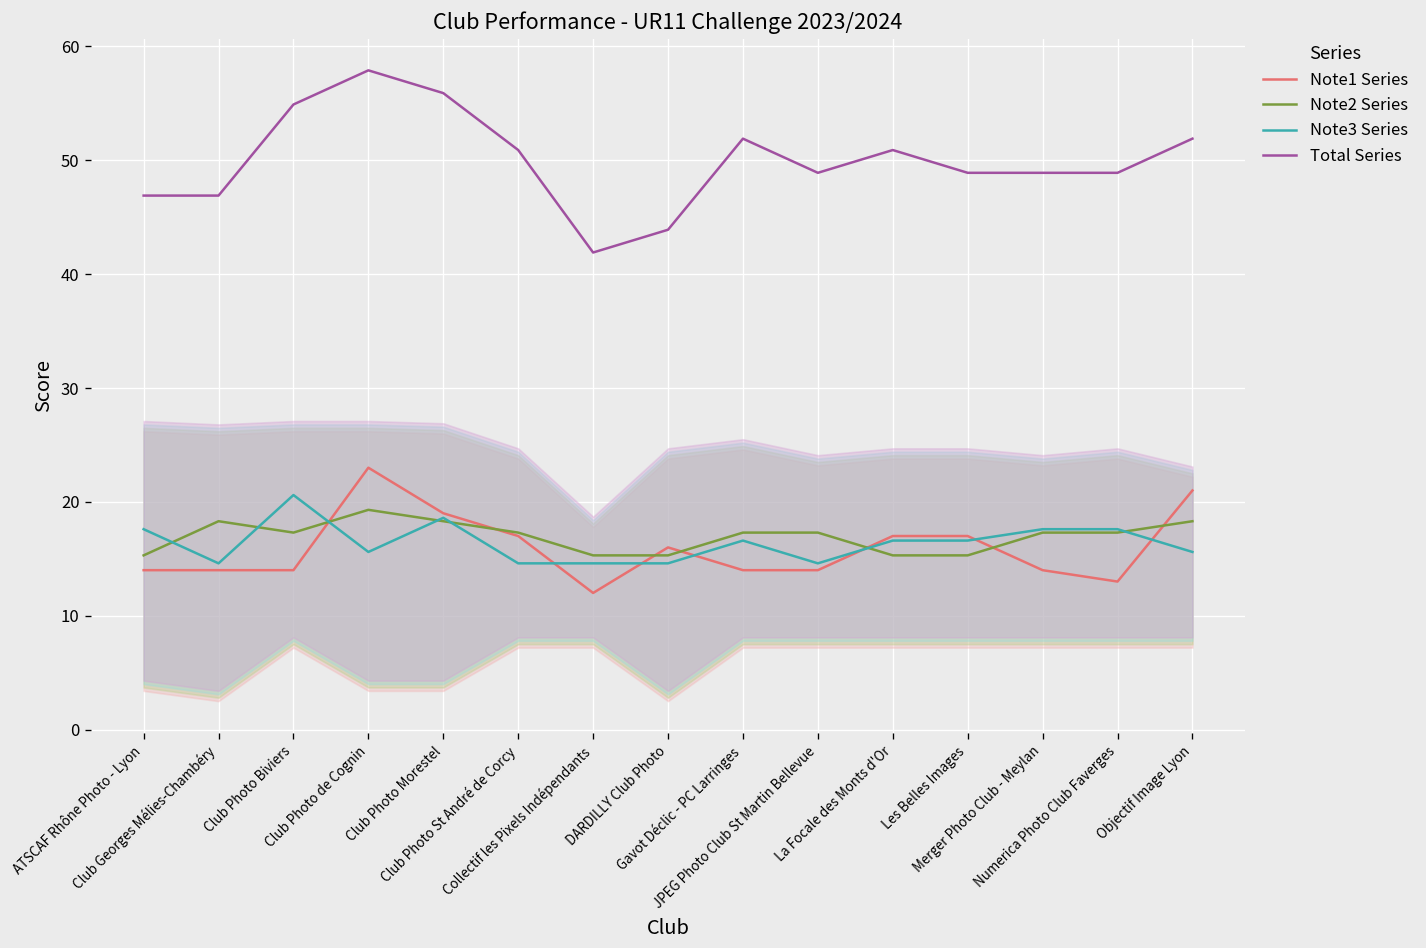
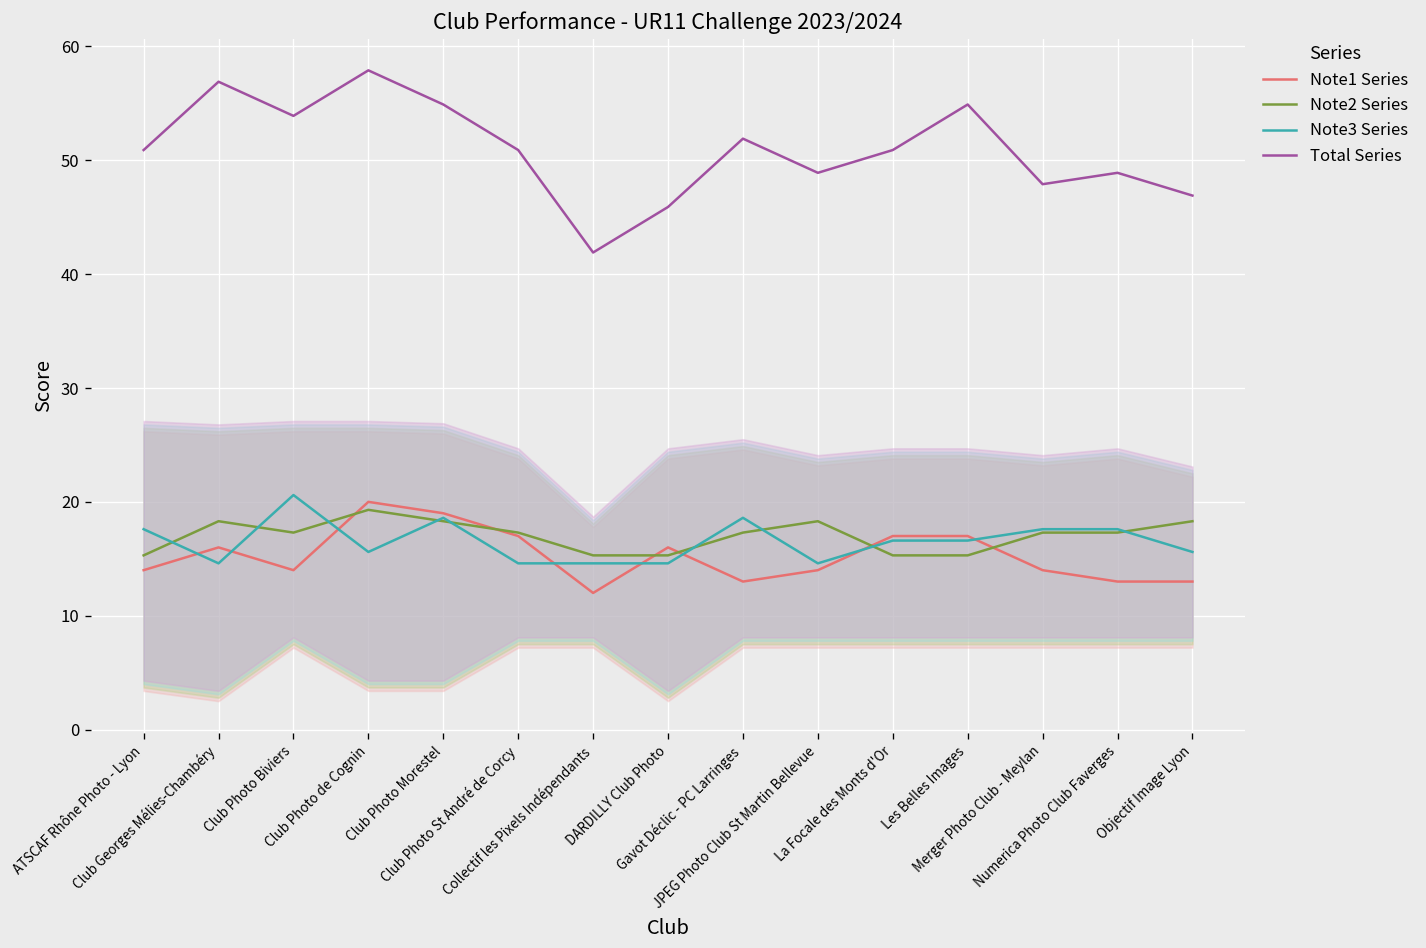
  {
    "Note1 Series": {
      "ATSCAF Rhône Photo - Lyon": 14,
-     "Club Georges Mélies-Chambéry": 14,
+     "Club Georges Mélies-Chambéry": 16,
      "Club Photo Biviers": 14,
-     "Club Photo de Cognin": 23,
+     "Club Photo de Cognin": 20,
      "Club Photo Morestel": 19,
      "Club Photo St André de Corcy": 17,
      "Collectif les Pixels Indépendants": 12,
      "DARDILLY Club Photo": 16,
-     "Gavot Déclic - PC Larringes": 14,
+     "Gavot Déclic - PC Larringes": 13,
      "JPEG Photo Club St Martin Bellevue": 14,
      "La Focale des Monts d'Or": 17,
      "Les Belles Images": 17,
      "Merger Photo Club - Meylan": 14,
      "Numerica Photo Club Faverges": 13,
-     "Objectif Image Lyon": 21
+     "Objectif Image Lyon": 13
    },
    "Note2 Series": {
      "ATSCAF Rhône Photo - Lyon": 15,
      "Club Georges Mélies-Chambéry": 18,
      "Club Photo Biviers": 17,
      "Club Photo de Cognin": 19,
      "Club Photo Morestel": 18,
      "Club Photo St André de Corcy": 17,
      "Collectif les Pixels Indépendants": 15,
      "DARDILLY Club Photo": 15,
      "Gavot Déclic - PC Larringes": 17,
-     "JPEG Photo Club St Martin Bellevue": 17,
+     "JPEG Photo Club St Martin Bellevue": 18,
      "La Focale des Monts d'Or": 15,
      "Les Belles Images": 15,
      "Merger Photo Club - Meylan": 17,
      "Numerica Photo Club Faverges": 17,
      "Objectif Image Lyon": 18
    },
    "Note3 Series": {
      "ATSCAF Rhône Photo - Lyon": 18,
      "Club Georges Mélies-Chambéry": 15,
      "Club Photo Biviers": 21,
      "Club Photo de Cognin": 16,
      "Club Photo Morestel": 19,
      "Club Photo St André de Corcy": 15,
      "Collectif les Pixels Indépendants": 15,
      "DARDILLY Club Photo": 15,
-     "Gavot Déclic - PC Larringes": 17,
+     "Gavot Déclic - PC Larringes": 19,
      "JPEG Photo Club St Martin Bellevue": 15,
      "La Focale des Monts d'Or": 17,
      "Les Belles Images": 17,
      "Merger Photo Club - Meylan": 18,
      "Numerica Photo Club Faverges": 18,
      "Objectif Image Lyon": 16
    },
    "Total Series": {
-     "ATSCAF Rhône Photo - Lyon": 47,
-     "Club Georges Mélies-Chambéry": 47,
-     "Club Photo Biviers": 55,
+     "ATSCAF Rhône Photo - Lyon": 51,
+     "Club Georges Mélies-Chambéry": 57,
+     "Club Photo Biviers": 54,
      "Club Photo de Cognin": 58,
-     "Club Photo Morestel": 56,
+     "Club Photo Morestel": 55,
      "Club Photo St André de Corcy": 51,
      "Collectif les Pixels Indépendants": 42,
-     "DARDILLY Club Photo": 44,
+     "DARDILLY Club Photo": 46,
      "Gavot Déclic - PC Larringes": 52,
      "JPEG Photo Club St Martin Bellevue": 49,
      "La Focale des Monts d'Or": 51,
-     "Les Belles Images": 49,
-     "Merger Photo Club - Meylan": 49,
+     "Les Belles Images": 55,
+     "Merger Photo Club - Meylan": 48,
      "Numerica Photo Club Faverges": 49,
-     "Objectif Image Lyon": 52
+     "Objectif Image Lyon": 47
    }
  }
